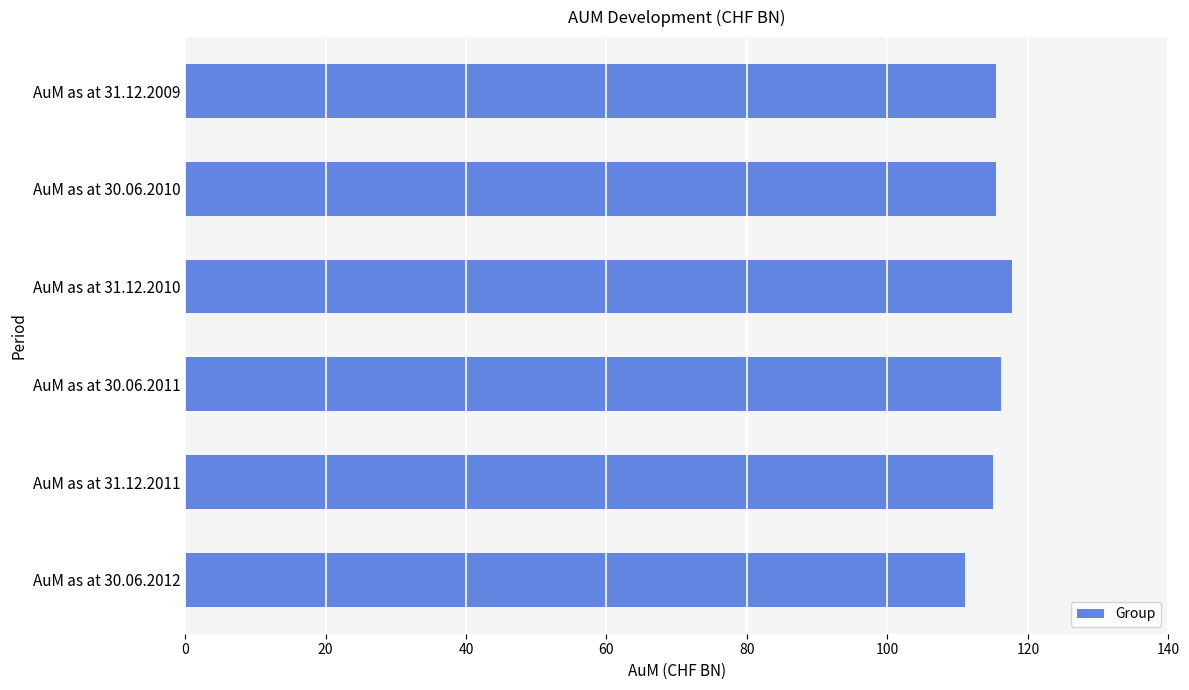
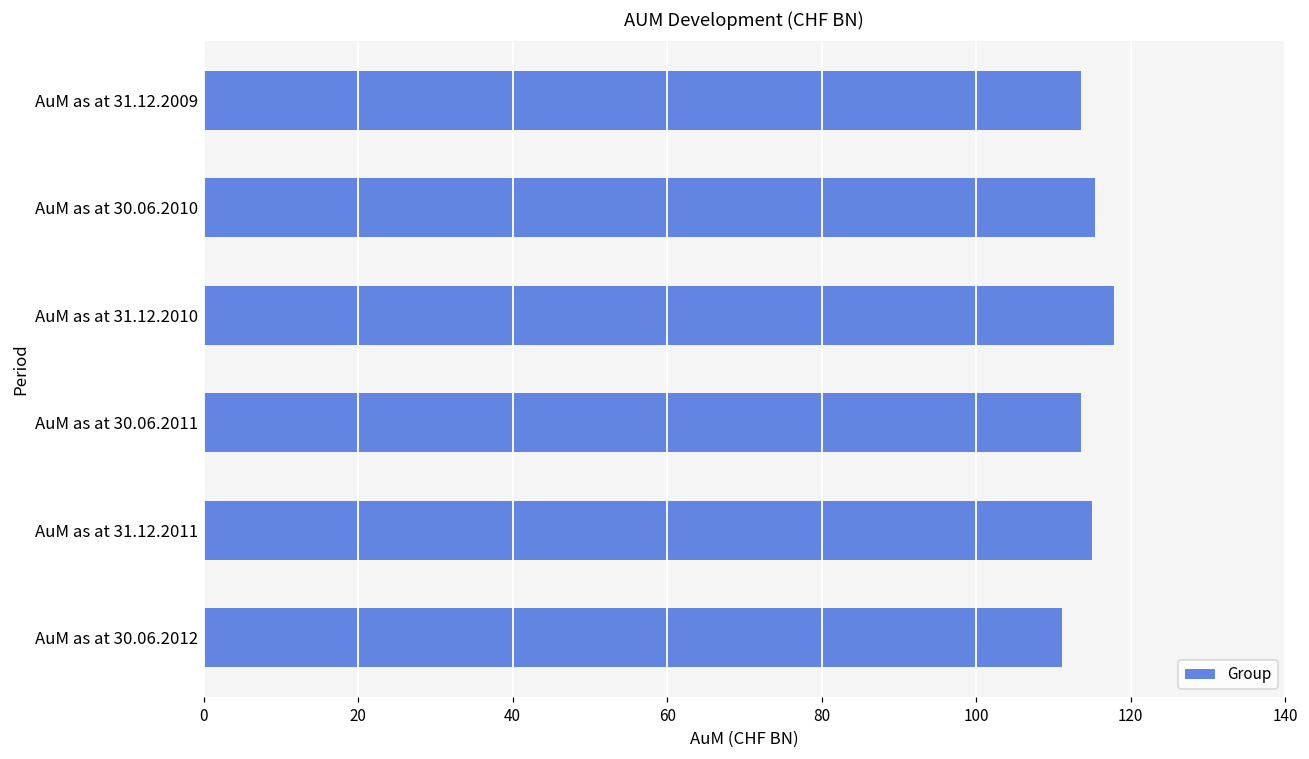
  {
-   "AuM as at 31.12.2009": 115,
+   "AuM as at 31.12.2009": 114,
    "AuM as at 30.06.2010": 115,
    "AuM as at 31.12.2010": 118,
-   "AuM as at 30.06.2011": 116,
+   "AuM as at 30.06.2011": 114,
    "AuM as at 31.12.2011": 115,
    "AuM as at 30.06.2012": 111
  }
